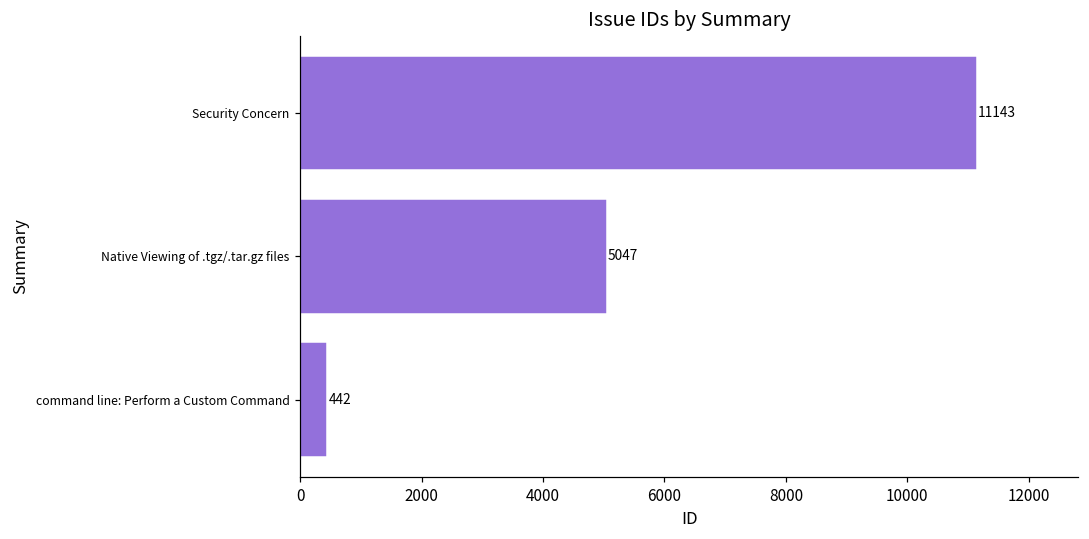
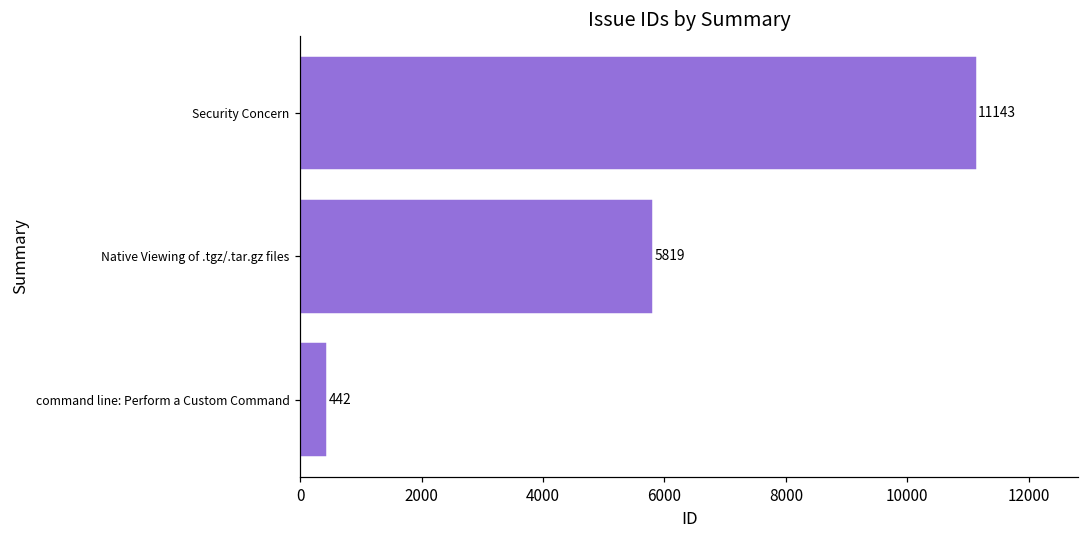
  {
    "Security Concern": 11143,
-   "Native Viewing of .tgz/.tar.gz files": 5047,
+   "Native Viewing of .tgz/.tar.gz files": 5819,
    "command line: Perform a Custom Command": 442
  }
